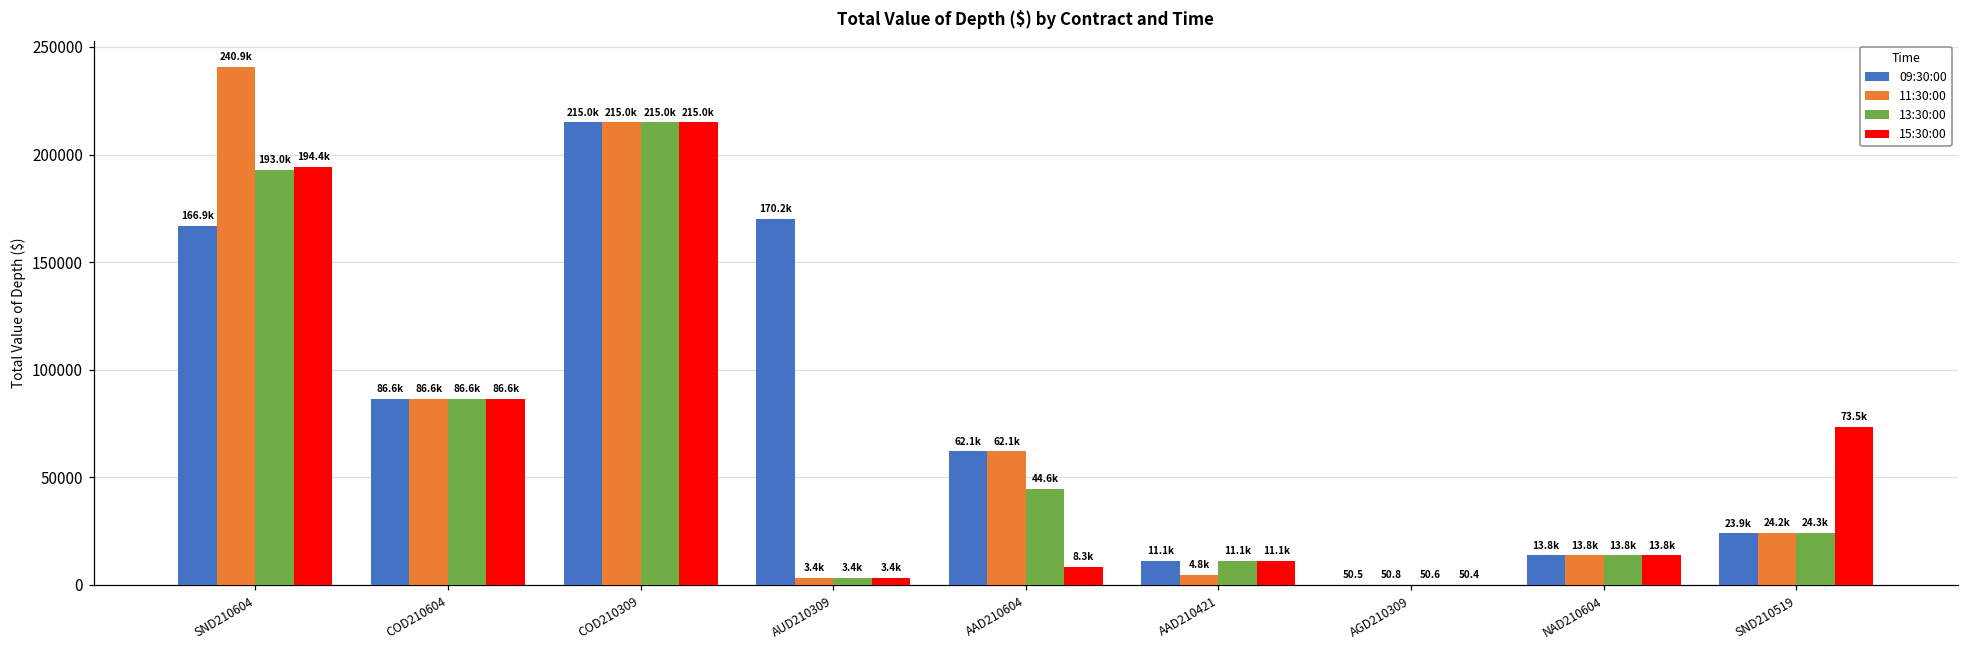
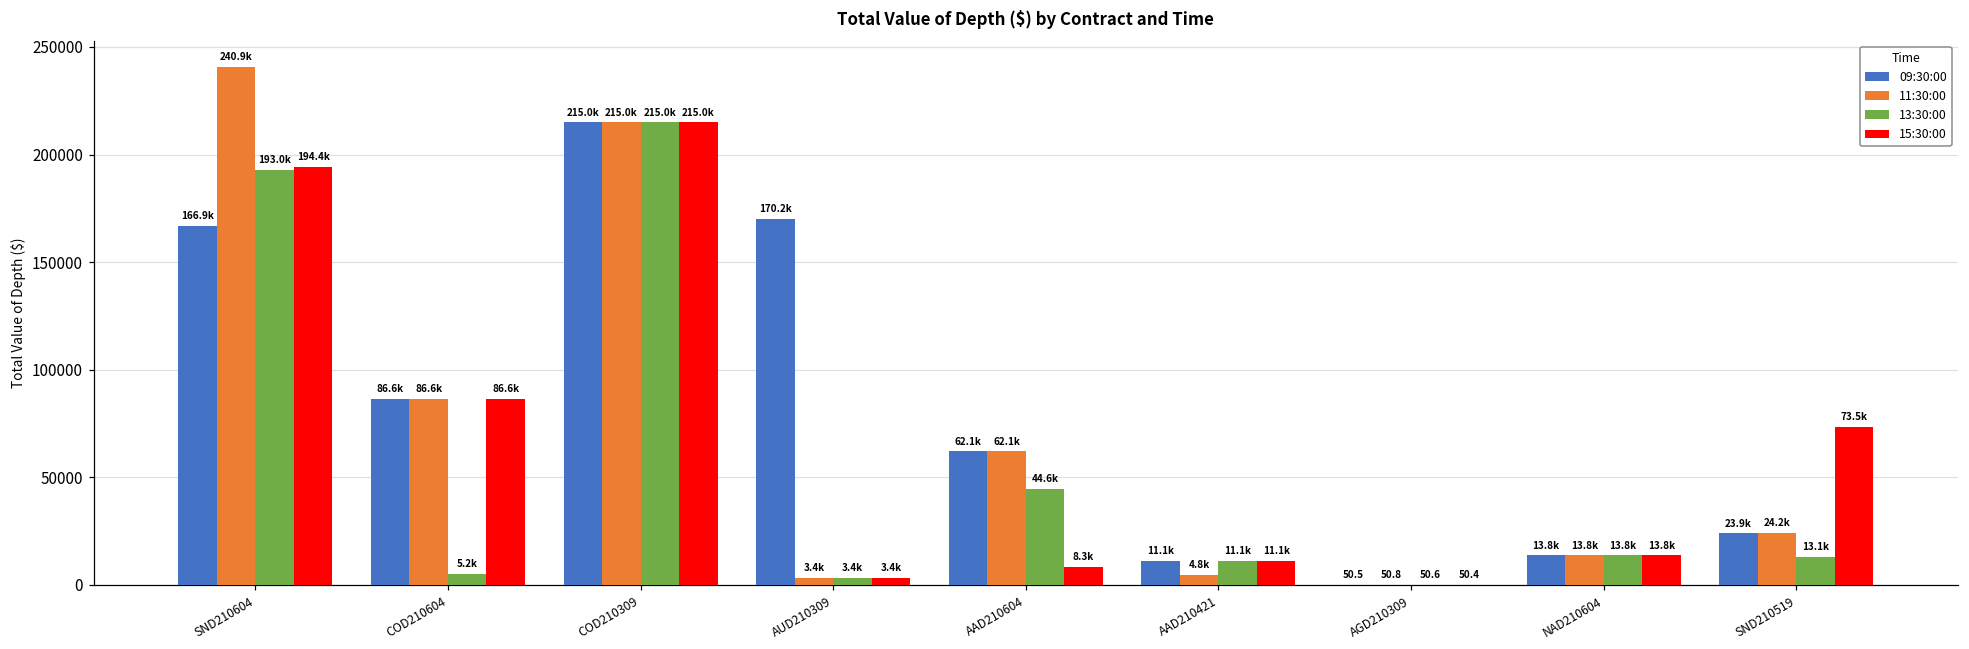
  {
    "09:30:00": {
      "SND210604": "166.9k",
      "COD210604": "86.6k",
      "COD210309": "215.0k",
      "AUD210309": "170.2k",
      "AAD210604": "62.1k",
      "AAD210421": "11.1k",
      "AGD210309": "50.5",
      "NAD210604": "13.8k",
      "SND210519": "23.9k"
    },
    "11:30:00": {
      "SND210604": "240.9k",
      "COD210604": "86.6k",
      "COD210309": "215.0k",
      "AUD210309": "3.4k",
      "AAD210604": "62.1k",
      "AAD210421": "4.8k",
      "AGD210309": "50.8",
      "NAD210604": "13.8k",
      "SND210519": "24.2k"
    },
    "13:30:00": {
      "SND210604": "193.0k",
-     "COD210604": "86.6k",
+     "COD210604": "5.2k",
      "COD210309": "215.0k",
      "AUD210309": "3.4k",
      "AAD210604": "44.6k",
      "AAD210421": "11.1k",
      "AGD210309": "50.6",
      "NAD210604": "13.8k",
-     "SND210519": "24.3k"
+     "SND210519": "13.1k"
    },
    "15:30:00": {
      "SND210604": "194.4k",
      "COD210604": "86.6k",
      "COD210309": "215.0k",
      "AUD210309": "3.4k",
      "AAD210604": "8.3k",
      "AAD210421": "11.1k",
      "AGD210309": "50.4",
      "NAD210604": "13.8k",
      "SND210519": "73.5k"
    }
  }
